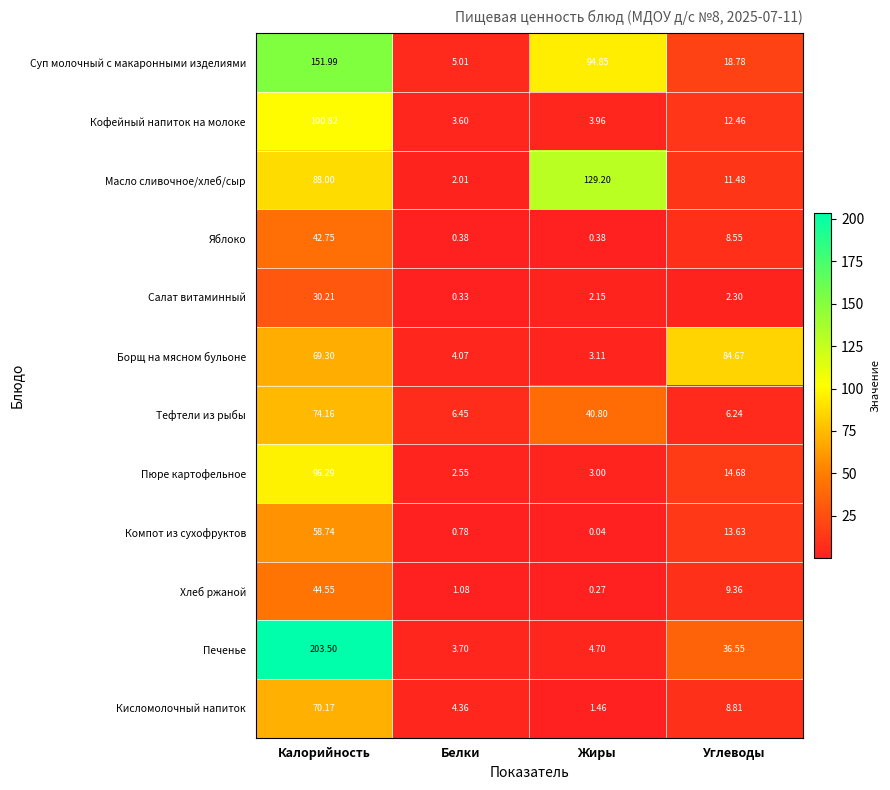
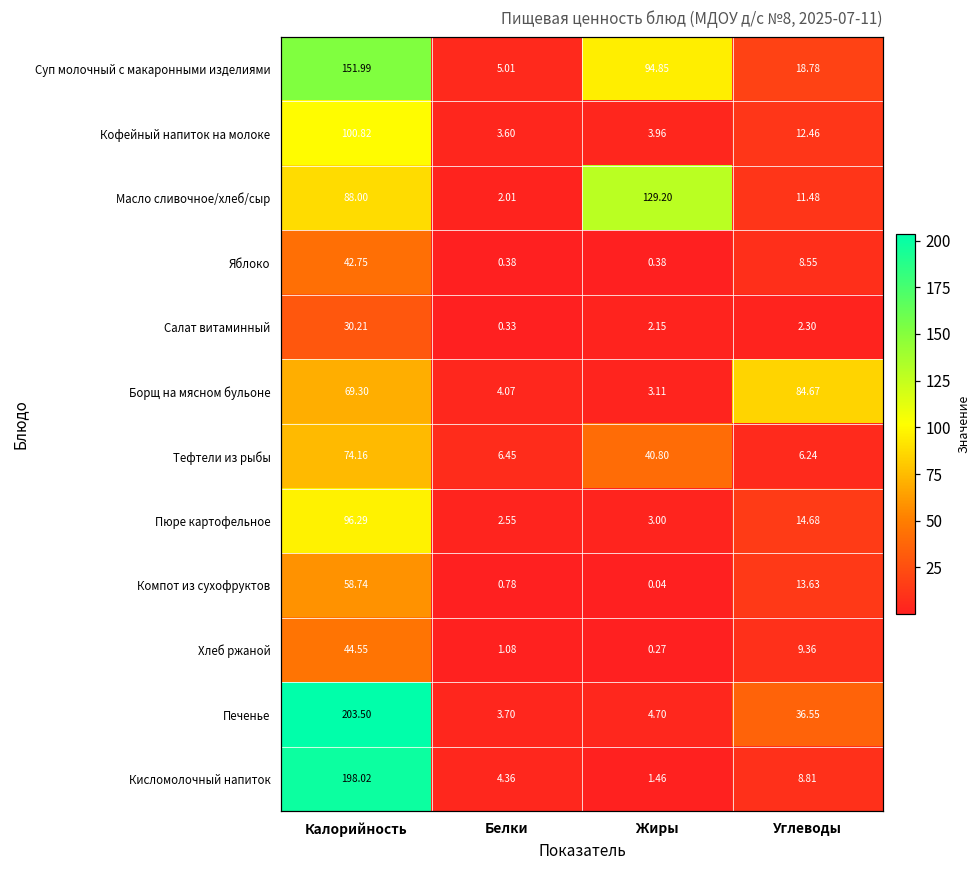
  {
    "Суп молочный с макаронными изделиями": {
      "Калорийность": 151.99,
      "Белки": 5.01,
      "Жиры": 94.85,
      "Углеводы": 18.78
    },
    "Кофейный напиток на молоке": {
      "Калорийность": 100.82,
      "Белки": 3.60,
      "Жиры": 3.96,
      "Углеводы": 12.46
    },
    "Масло сливочное/хлеб/сыр": {
      "Калорийность": 88.00,
      "Белки": 2.01,
      "Жиры": 129.20,
      "Углеводы": 11.48
    },
    "Яблоко": {
      "Калорийность": 42.75,
      "Белки": 0.38,
      "Жиры": 0.38,
      "Углеводы": 8.55
    },
    "Салат витаминный": {
      "Калорийность": 30.21,
      "Белки": 0.33,
      "Жиры": 2.15,
      "Углеводы": 2.30
    },
    "Борщ на мясном бульоне": {
      "Калорийность": 69.30,
      "Белки": 4.07,
      "Жиры": 3.11,
      "Углеводы": 84.67
    },
    "Тефтели из рыбы": {
      "Калорийность": 74.16,
      "Белки": 6.45,
      "Жиры": 40.80,
      "Углеводы": 6.24
    },
    "Пюре картофельное": {
      "Калорийность": 96.29,
      "Белки": 2.55,
      "Жиры": 3.00,
      "Углеводы": 14.68
    },
    "Компот из сухофруктов": {
      "Калорийность": 58.74,
      "Белки": 0.78,
      "Жиры": 0.04,
      "Углеводы": 13.63
    },
    "Хлеб ржаной": {
      "Калорийность": 44.55,
      "Белки": 1.08,
      "Жиры": 0.27,
      "Углеводы": 9.36
    },
    "Печенье": {
      "Калорийность": 203.50,
      "Белки": 3.70,
      "Жиры": 4.70,
      "Углеводы": 36.55
    },
    "Кисломолочный напиток": {
-     "Калорийность": 70.17,
+     "Калорийность": 198.02,
      "Белки": 4.36,
      "Жиры": 1.46,
      "Углеводы": 8.81
    }
  }
